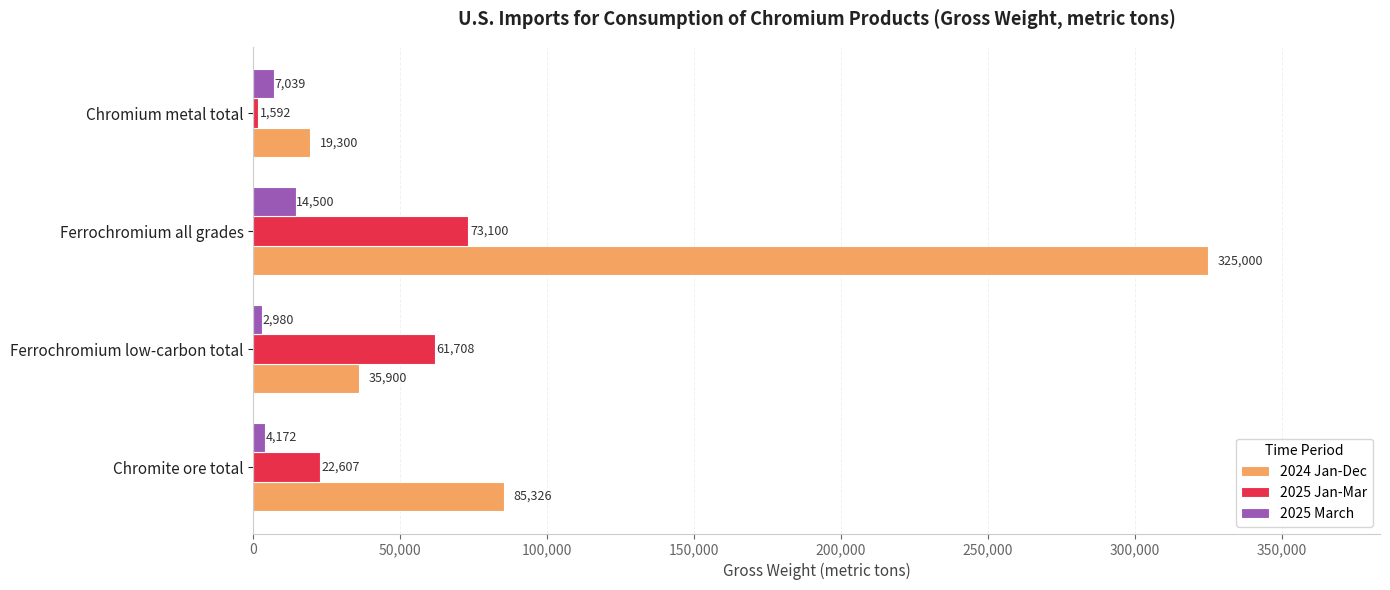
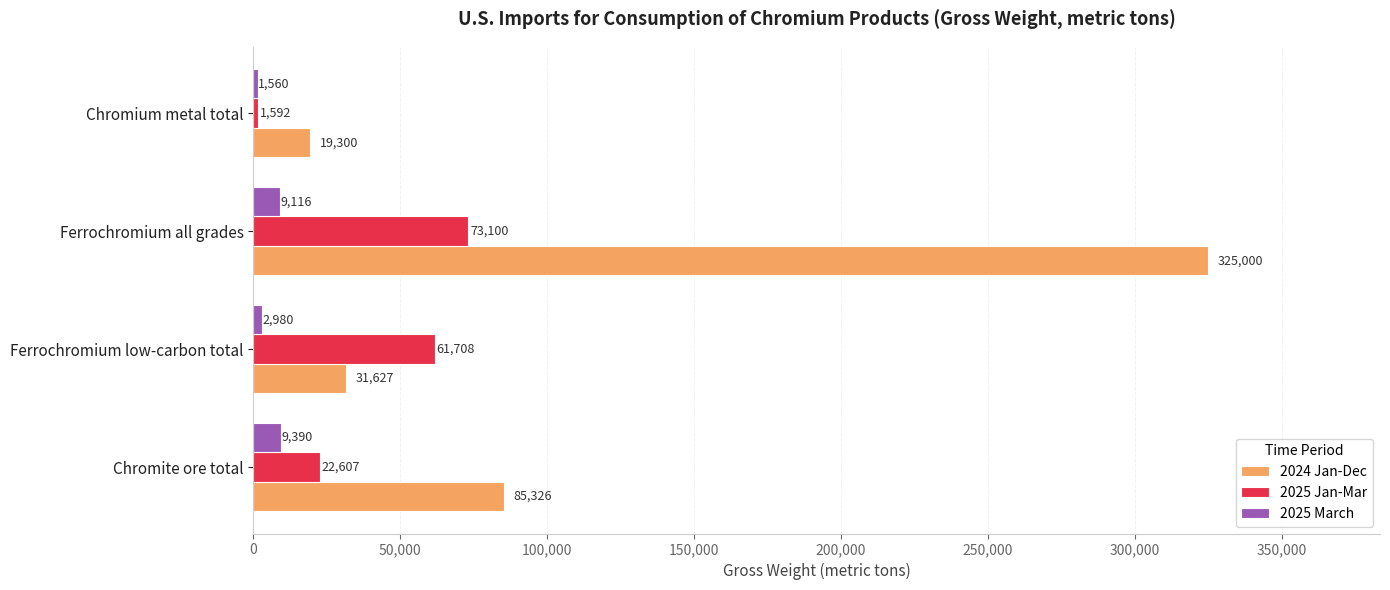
  {
    "2024 Jan-Dec": {
      "Chromium metal total": "19,300",
      "Ferrochromium all grades": "325,000",
-     "Ferrochromium low-carbon total": "35,900",
+     "Ferrochromium low-carbon total": "31,627",
      "Chromite ore total": "85,326"
    },
    "2025 Jan-Mar": {
      "Chromium metal total": "1,592",
      "Ferrochromium all grades": "73,100",
      "Ferrochromium low-carbon total": "61,708",
      "Chromite ore total": "22,607"
    },
    "2025 March": {
-     "Chromium metal total": "7,039",
-     "Ferrochromium all grades": "14,500",
+     "Chromium metal total": "1,560",
+     "Ferrochromium all grades": "9,116",
      "Ferrochromium low-carbon total": "2,980",
-     "Chromite ore total": "4,172"
+     "Chromite ore total": "9,390"
    }
  }
